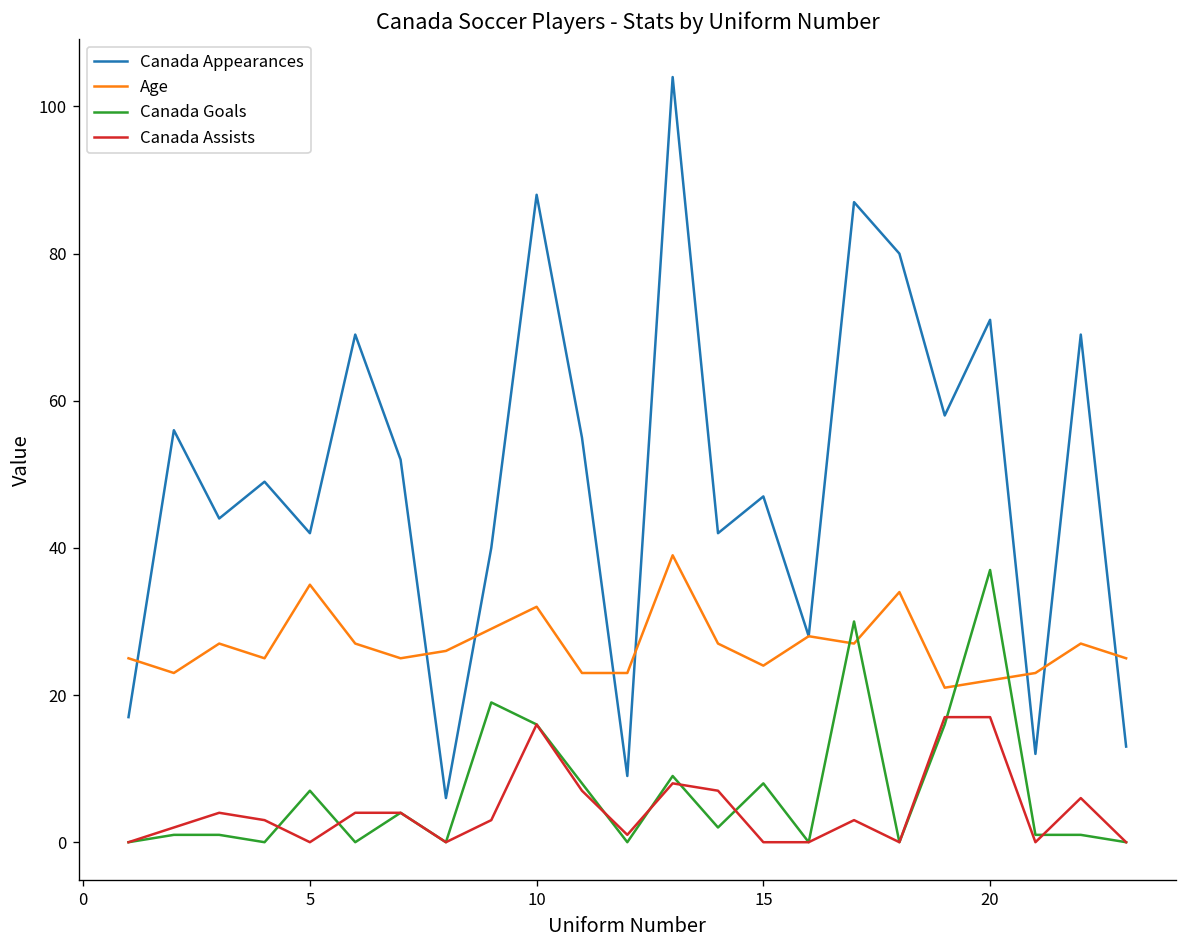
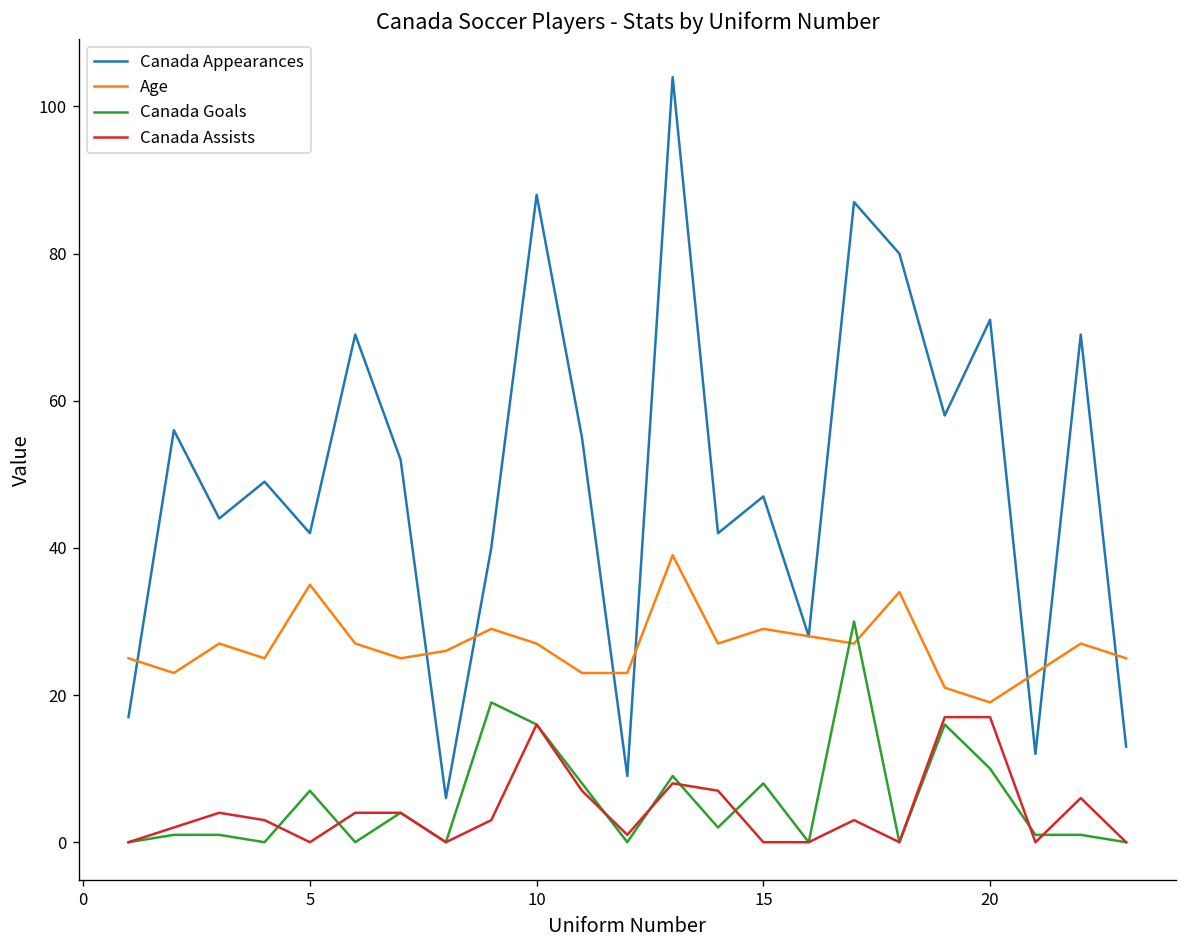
  {
    "Canada Appearances": {
      "5": 42,
      "10": 88,
      "15": 47,
      "20": 71
    },
    "Age": {
      "5": 35,
-     "10": 32,
-     "15": 24,
-     "20": 22
+     "10": 27,
+     "15": 29,
+     "20": 19
    },
    "Canada Goals": {
      "5": 7,
      "15": 8,
-     "20": 37
+     "20": 10
    },
    "Canada Assists": {
      "5": 0,
      "15": 0,
      "20": 17
    }
  }
